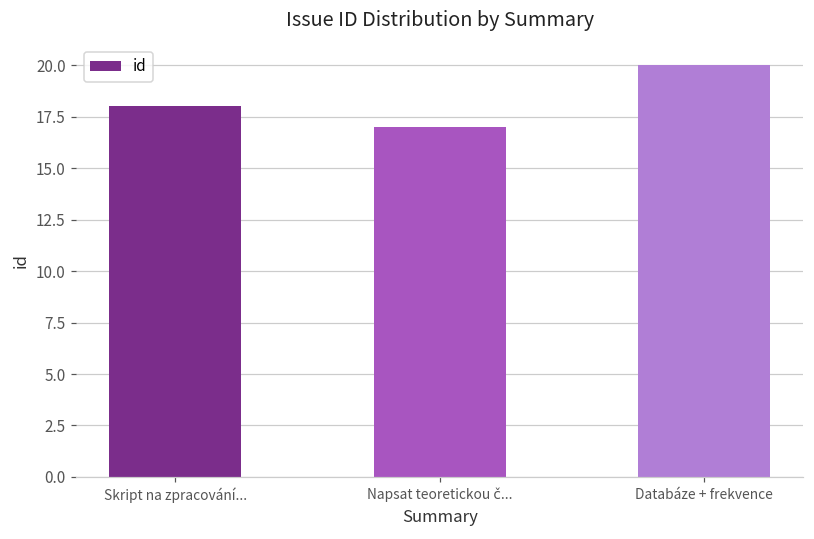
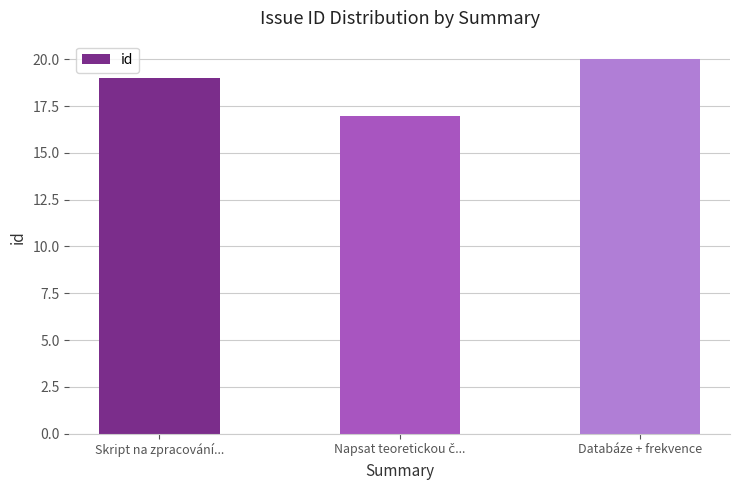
  {
-   "Skript na zpracování...": 18,
+   "Skript na zpracování...": 19,
    "Napsat teoretickou č...": 17,
    "Databáze + frekvence": 20
  }
